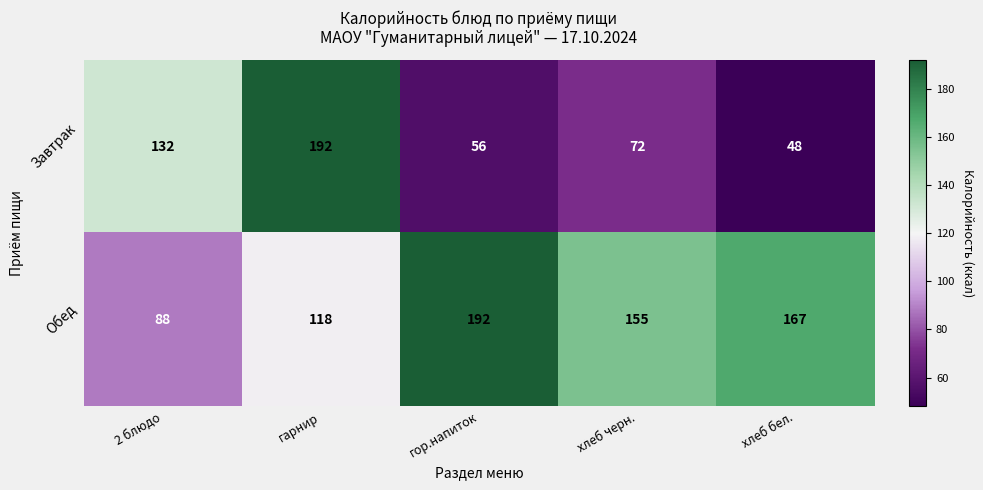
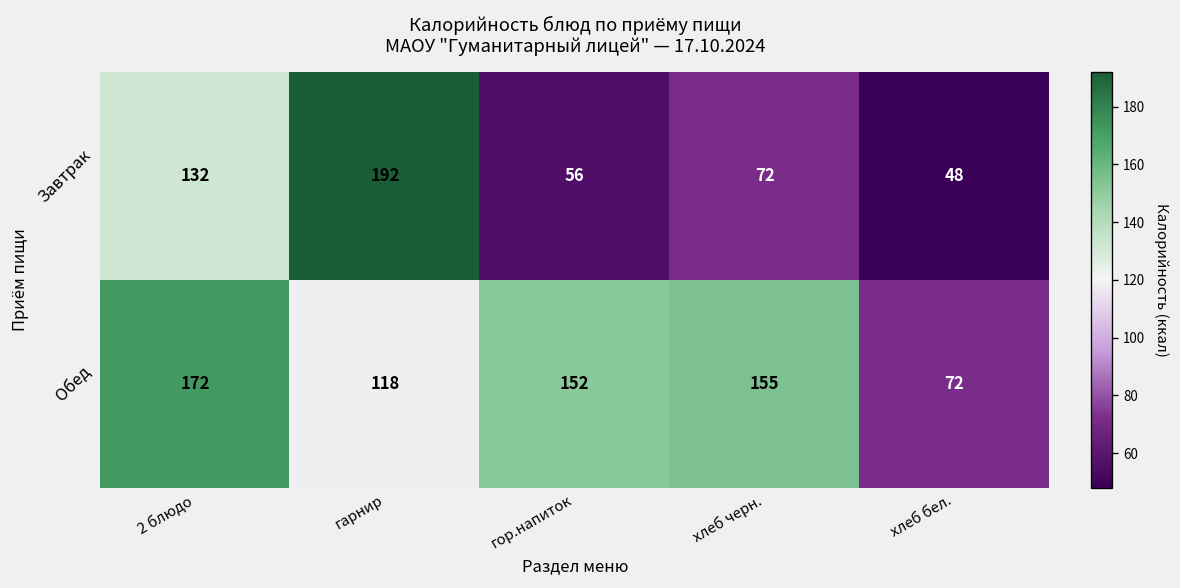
  {
    "Завтрак": {
      "2 блюдо": 132,
      "гарнир": 192,
      "гор.напиток": 56,
      "хлеб черн.": 72,
      "хлеб бел.": 48
    },
    "Обед": {
-     "2 блюдо": 88,
+     "2 блюдо": 172,
      "гарнир": 118,
-     "гор.напиток": 192,
+     "гор.напиток": 152,
      "хлеб черн.": 155,
-     "хлеб бел.": 167
+     "хлеб бел.": 72
    }
  }
